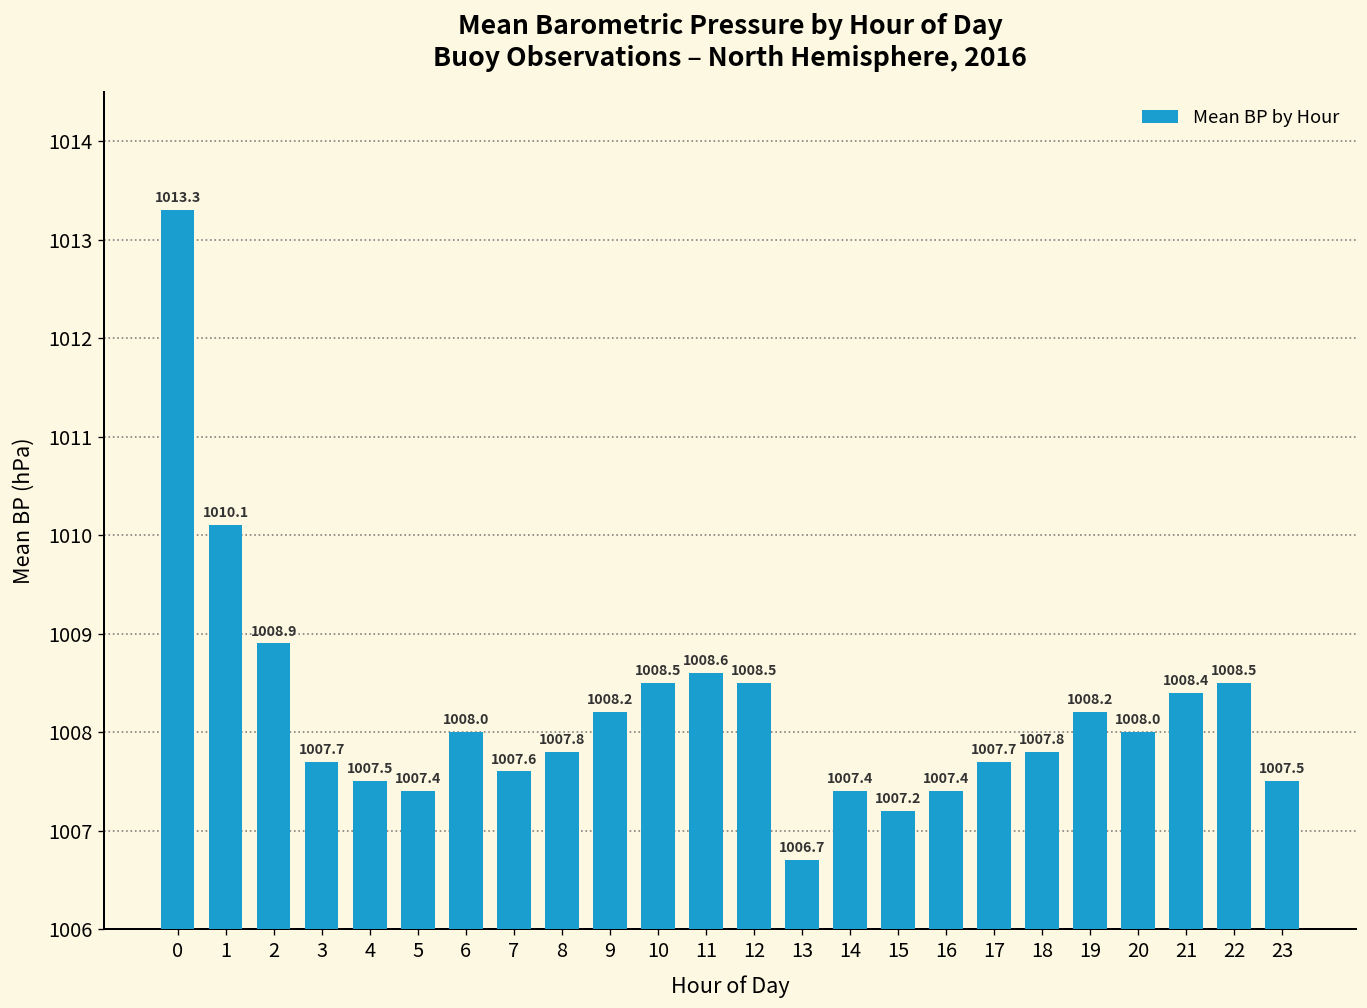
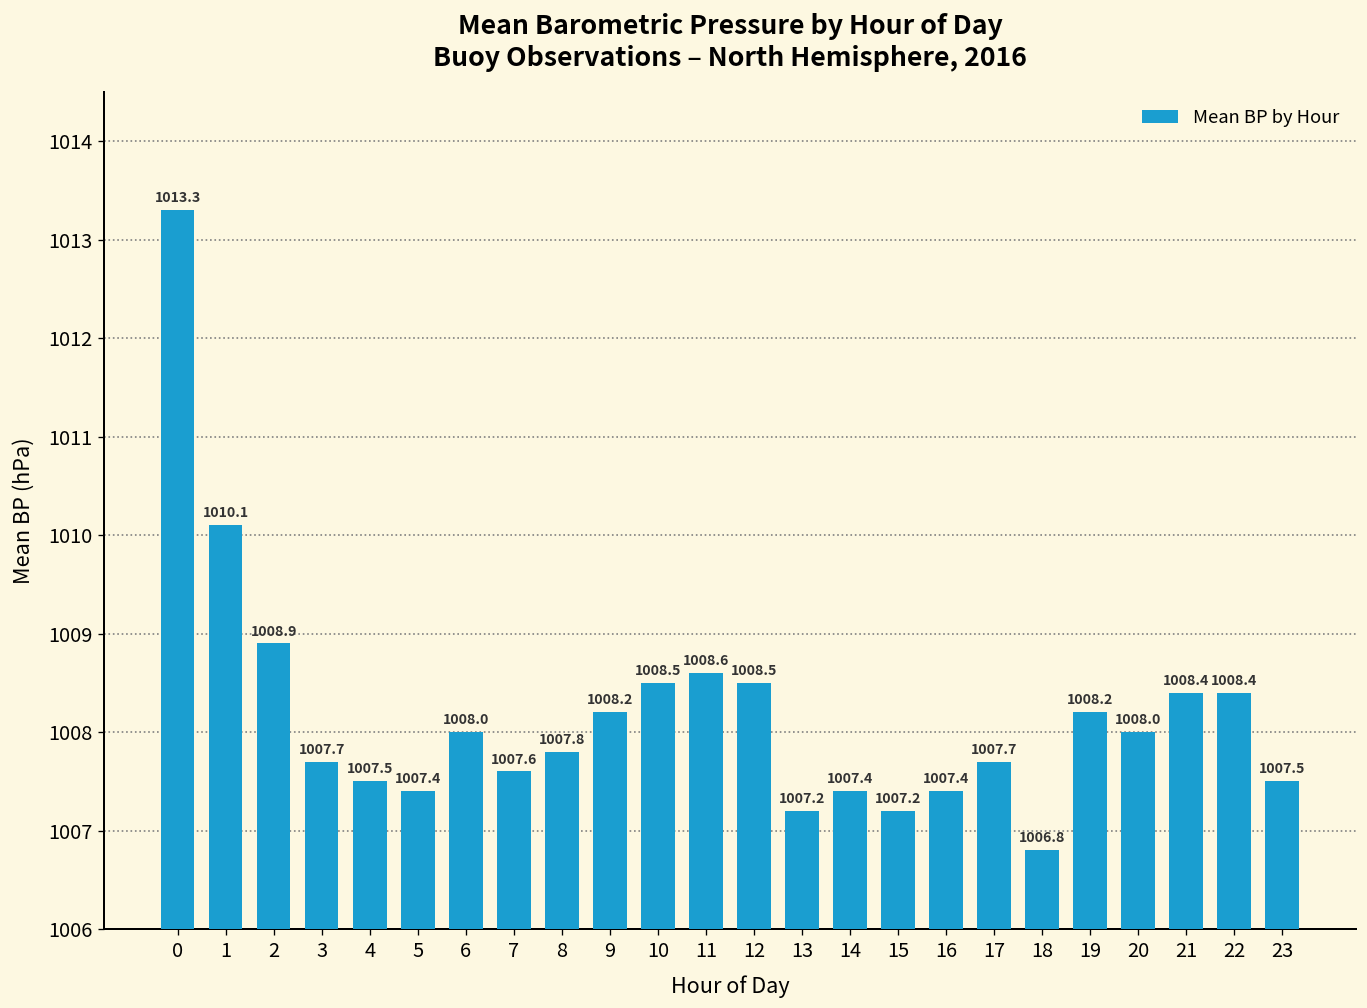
  {
    "0": 1013.3,
    "1": 1010.1,
    "2": 1008.9,
    "3": 1007.7,
    "4": 1007.5,
    "5": 1007.4,
    "6": 1008.0,
    "7": 1007.6,
    "8": 1007.8,
    "9": 1008.2,
    "10": 1008.5,
    "11": 1008.6,
    "12": 1008.5,
-   "13": 1006.7,
+   "13": 1007.2,
    "14": 1007.4,
    "15": 1007.2,
    "16": 1007.4,
    "17": 1007.7,
-   "18": 1007.8,
+   "18": 1006.8,
    "19": 1008.2,
    "20": 1008.0,
    "21": 1008.4,
-   "22": 1008.5,
+   "22": 1008.4,
    "23": 1007.5
  }
